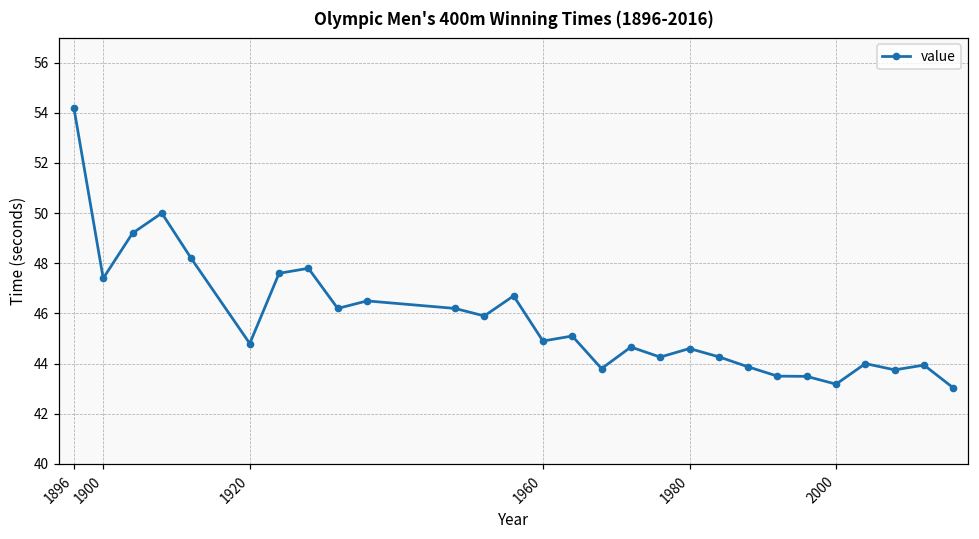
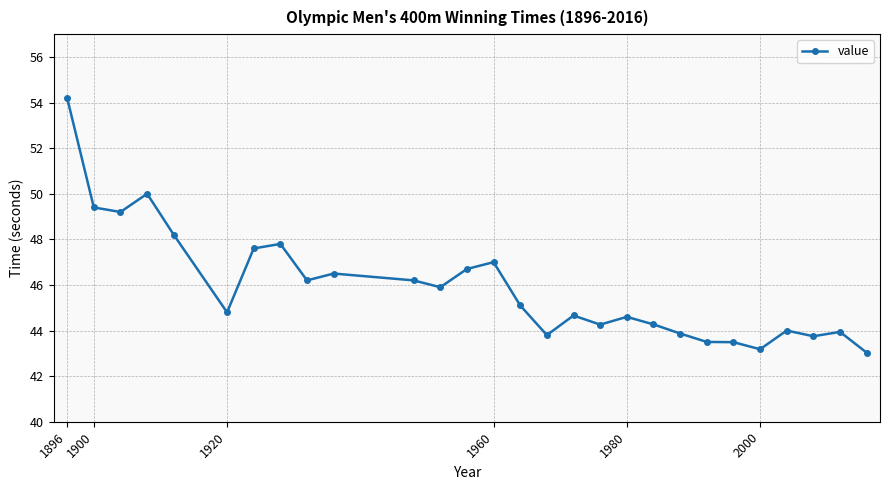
  {
    "1896": 54.2,
-   "1900": 47.4,
+   "1900": 49.4,
    "1920": 44.8,
-   "1960": 44.9,
+   "1960": 47.0,
    "1980": 44.6,
    "2000": 43.2
  }
